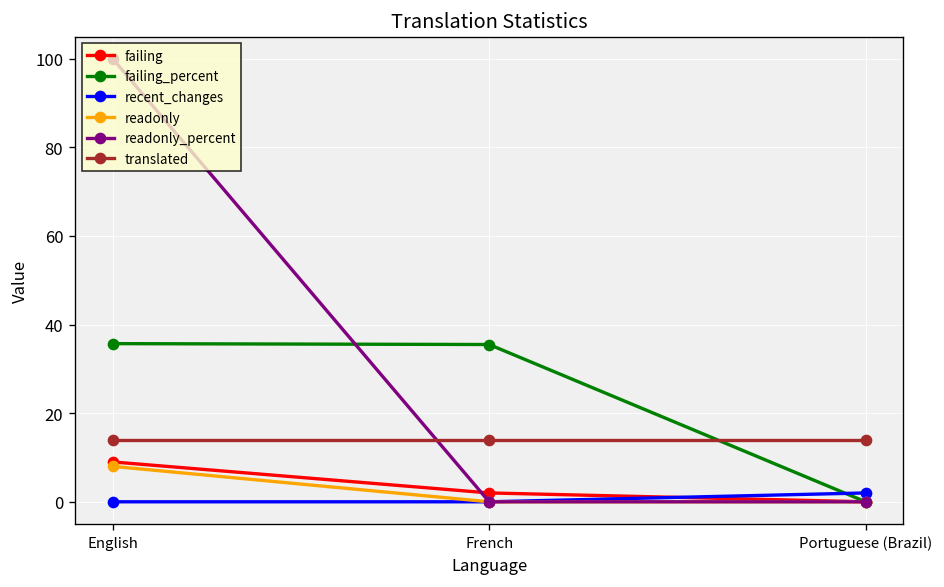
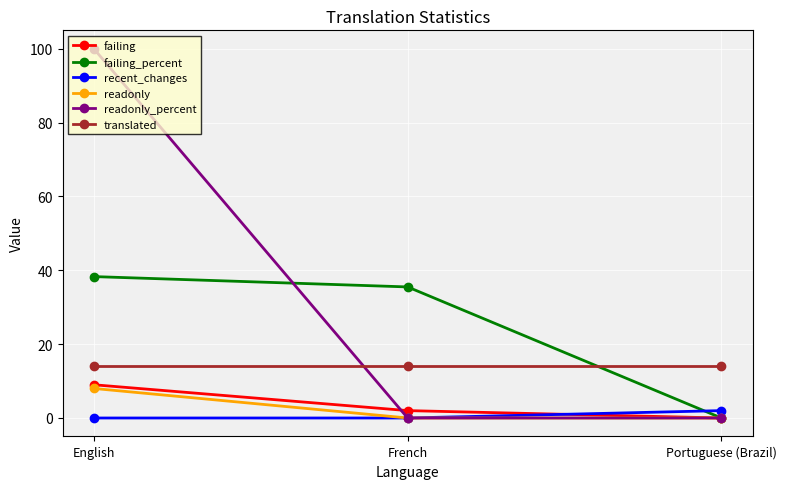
  {
    "failing": {
      "English": 9,
      "French": 2
    },
    "failing_percent": {
-     "English": 36,
+     "English": 38,
      "French": 36
    },
    "recent_changes": {
      "English": 0,
      "Portuguese (Brazil)": 2
    },
    "readonly": {
      "English": 8
    },
    "translated": {
      "English": 14,
      "French": 14,
      "Portuguese (Brazil)": 14
    }
  }
